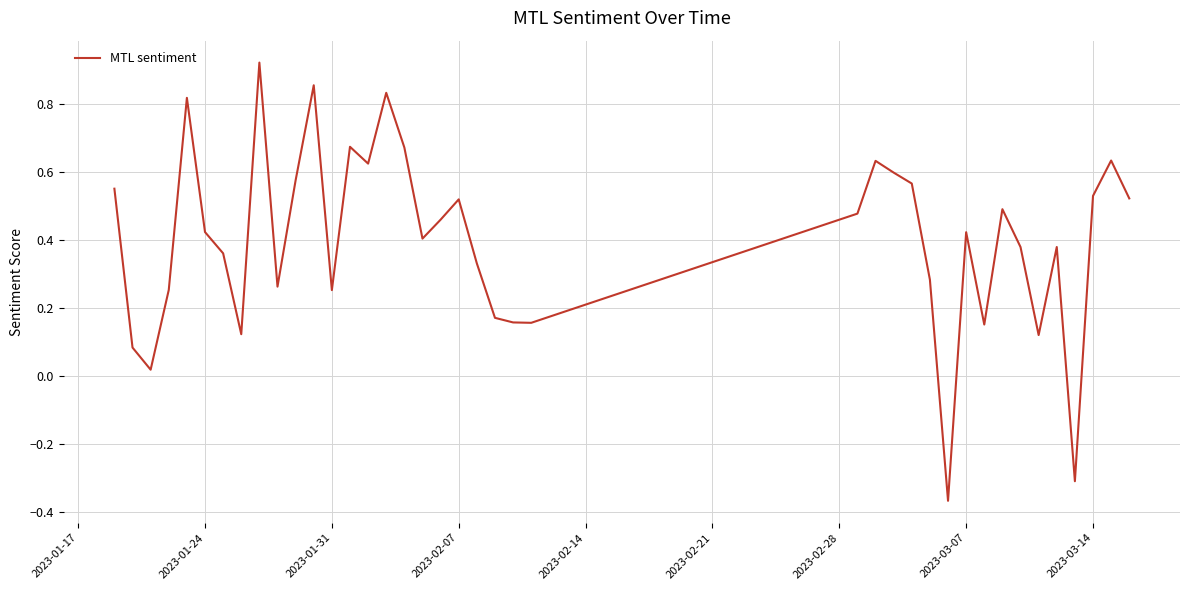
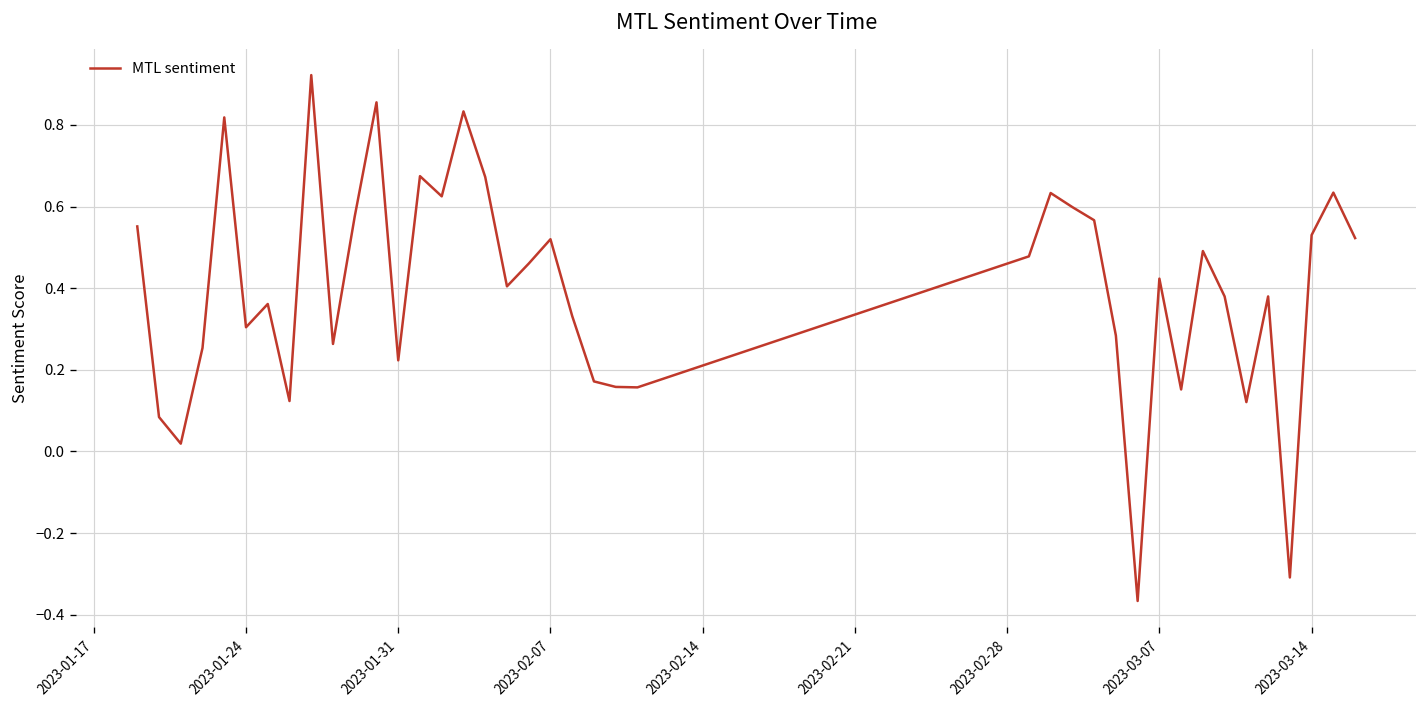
  {
-   "2023-01-24": 0.42,
-   "2023-01-31": 0.25,
+   "2023-01-24": 0.30,
+   "2023-01-31": 0.22,
    "2023-02-07": 0.52,
    "2023-03-07": 0.42,
    "2023-03-14": 0.53
  }
